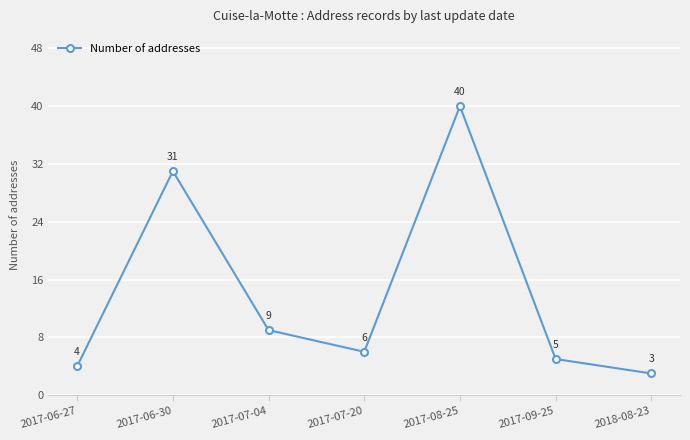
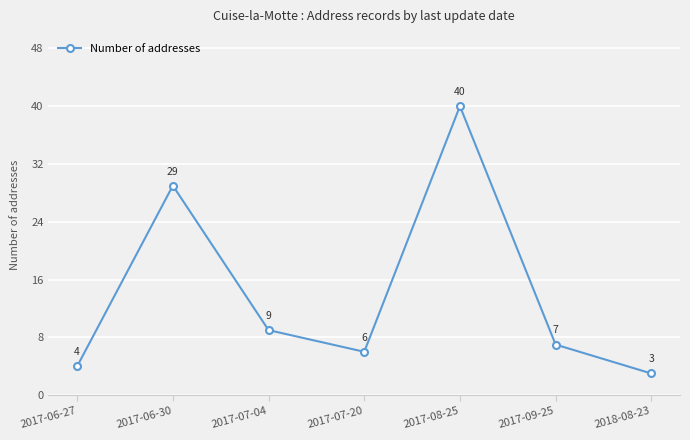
  {
    "2017-06-27": 4,
-   "2017-06-30": 31,
+   "2017-06-30": 29,
    "2017-07-04": 9,
    "2017-07-20": 6,
    "2017-08-25": 40,
-   "2017-09-25": 5,
+   "2017-09-25": 7,
    "2018-08-23": 3
  }
